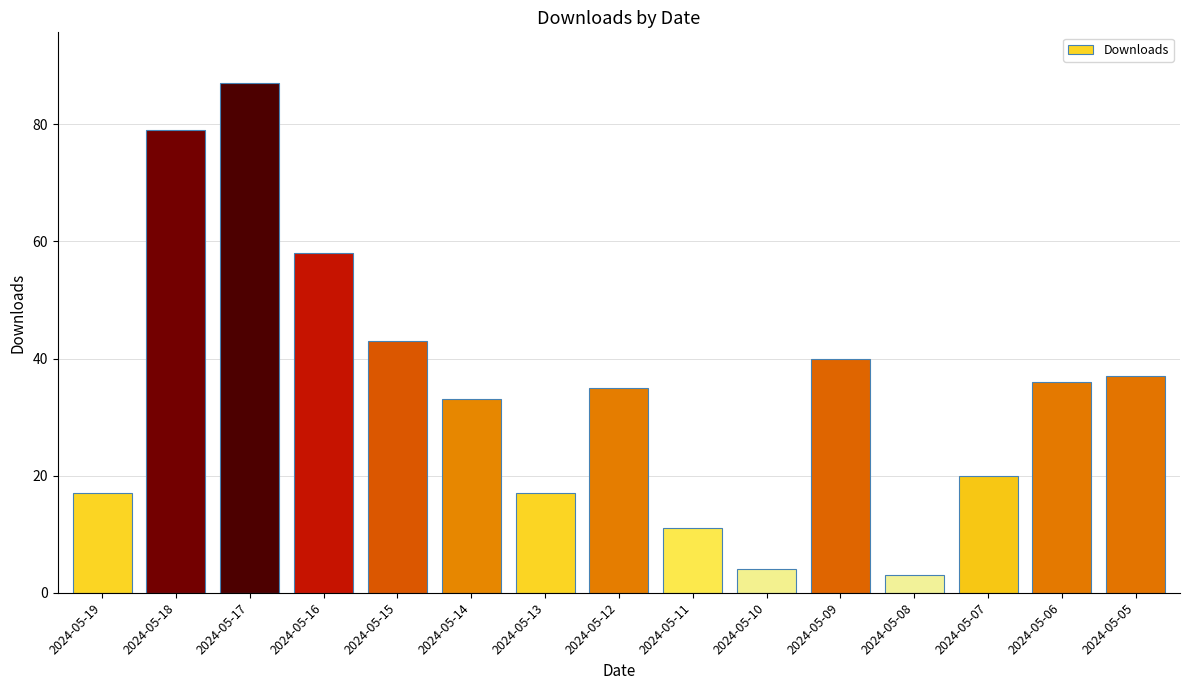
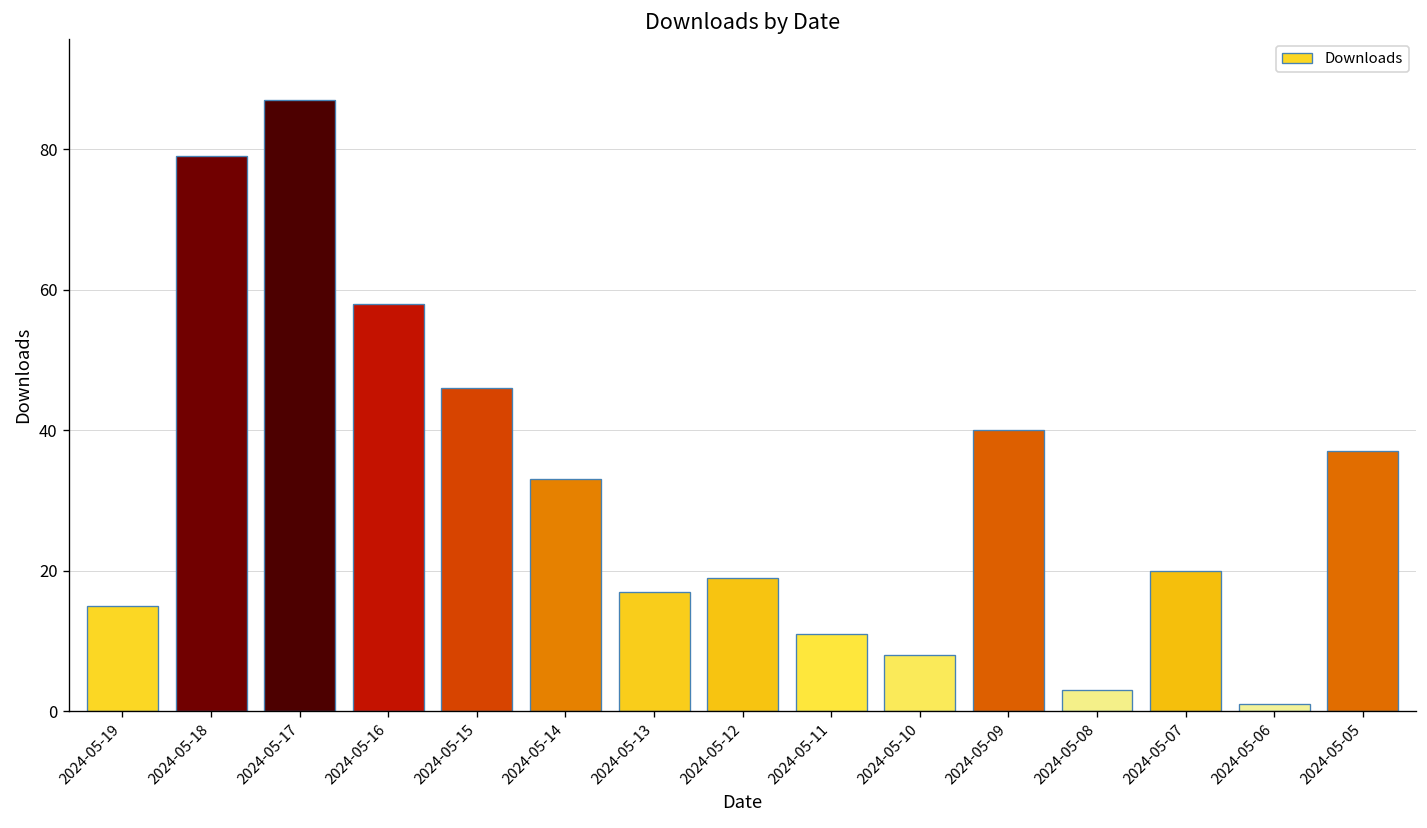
  {
-   "2024-05-19": 17,
+   "2024-05-19": 15,
    "2024-05-18": 79,
    "2024-05-17": 87,
    "2024-05-16": 58,
-   "2024-05-15": 43,
+   "2024-05-15": 46,
    "2024-05-14": 33,
    "2024-05-13": 17,
-   "2024-05-12": 35,
+   "2024-05-12": 19,
    "2024-05-11": 11,
-   "2024-05-10": 4,
+   "2024-05-10": 8,
    "2024-05-09": 40,
    "2024-05-08": 3,
    "2024-05-07": 20,
-   "2024-05-06": 36,
+   "2024-05-06": 1,
    "2024-05-05": 37
  }
